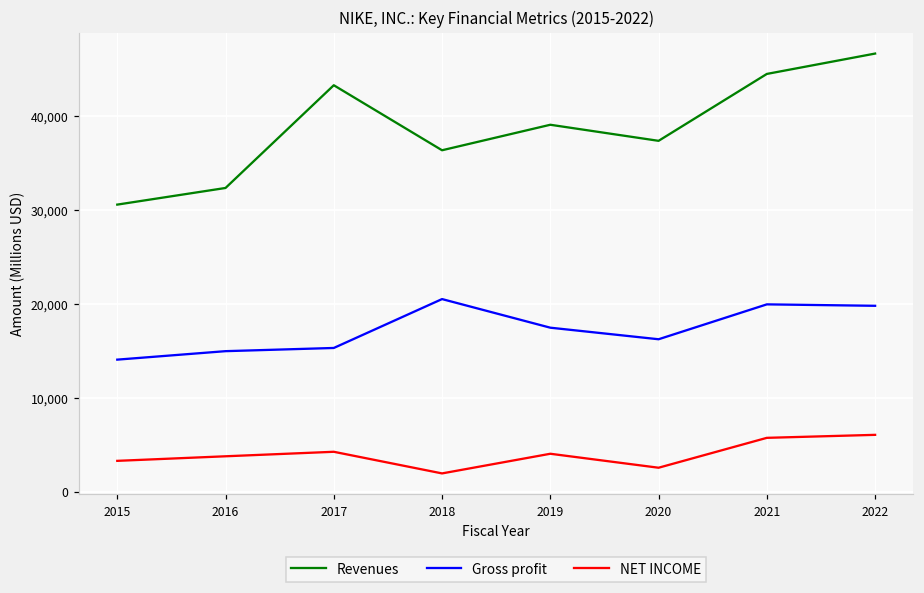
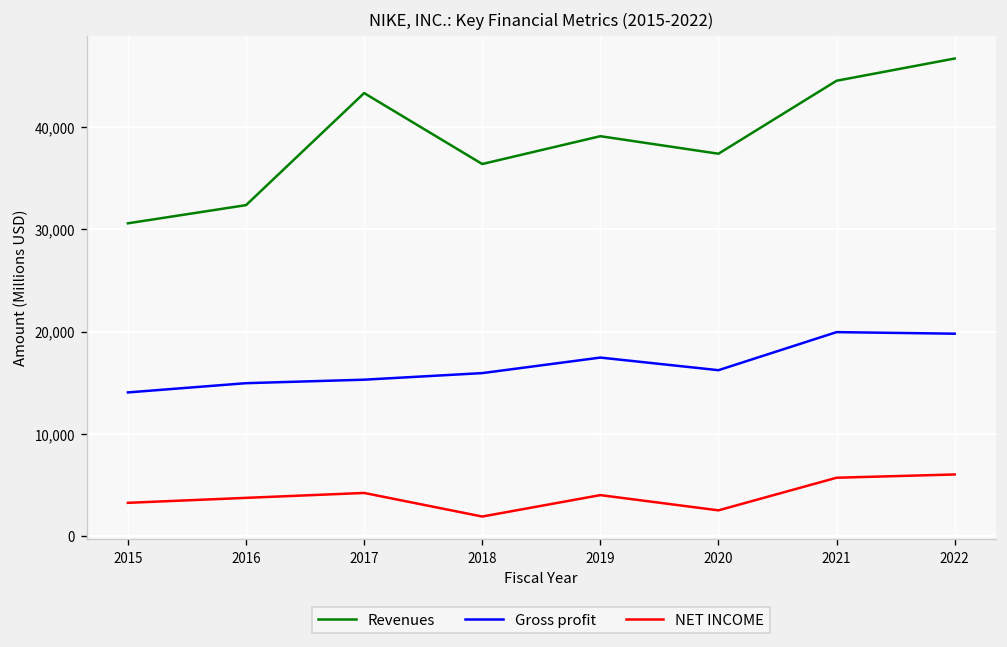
  {
    "Revenues": {
      "2015": "31,000",
      "2016": "32,000",
      "2017": "43,000",
      "2018": "36,000",
      "2019": "39,000",
      "2020": "37,000",
      "2021": "45,000",
      "2022": "47,000"
    },
    "Gross profit": {
      "2015": "14,000",
      "2016": "15,000",
      "2017": "15,000",
-     "2018": "21,000",
+     "2018": "16,000",
      "2019": "17,000",
      "2020": "16,000",
      "2021": "20,000",
      "2022": "20,000"
    },
    "NET INCOME": {
      "2015": "3,000",
      "2016": "4,000",
      "2017": "4,000",
      "2018": "2,000",
      "2019": "4,000",
      "2020": "3,000",
      "2021": "6,000",
      "2022": "6,000"
    }
  }
